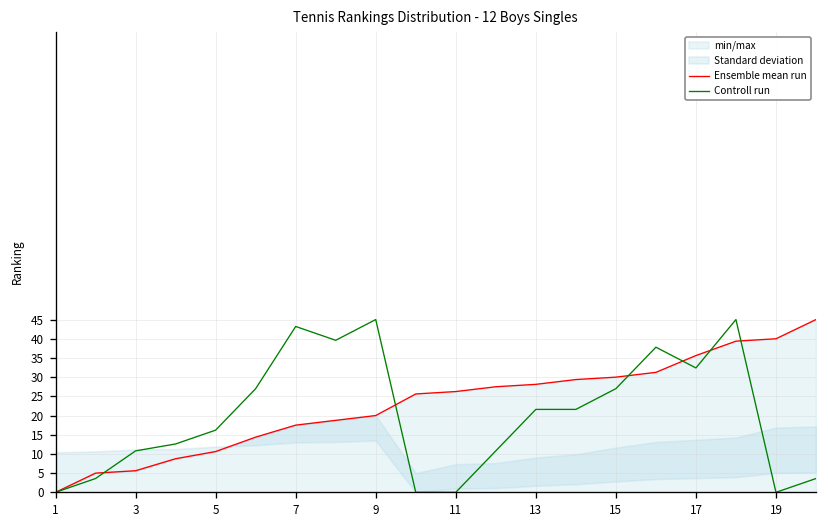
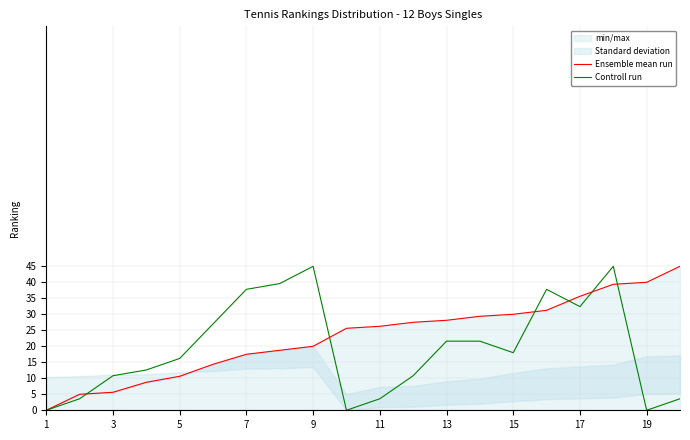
  {
    "Controll run": {
      "5": 16,
-     "7": 43,
+     "7": 38,
      "9": 45,
-     "11": 0,
+     "11": 4,
      "13": 22,
-     "15": 27,
+     "15": 18,
      "17": 32,
      "19": 0
    }
  }
